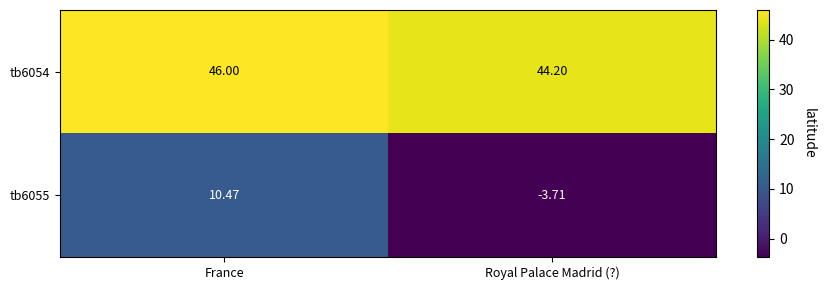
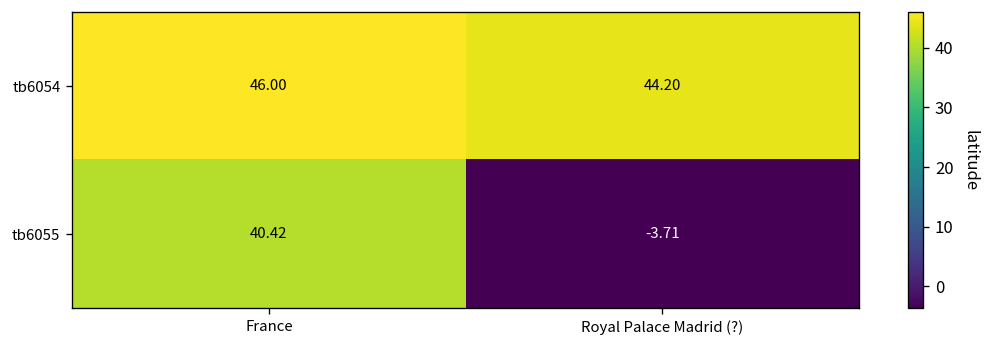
  {
    "tb6054": {
      "France": 46.00,
      "Royal Palace Madrid (?)": 44.20
    },
    "tb6055": {
-     "France": 10.47,
+     "France": 40.42,
      "Royal Palace Madrid (?)": -3.71
    }
  }
